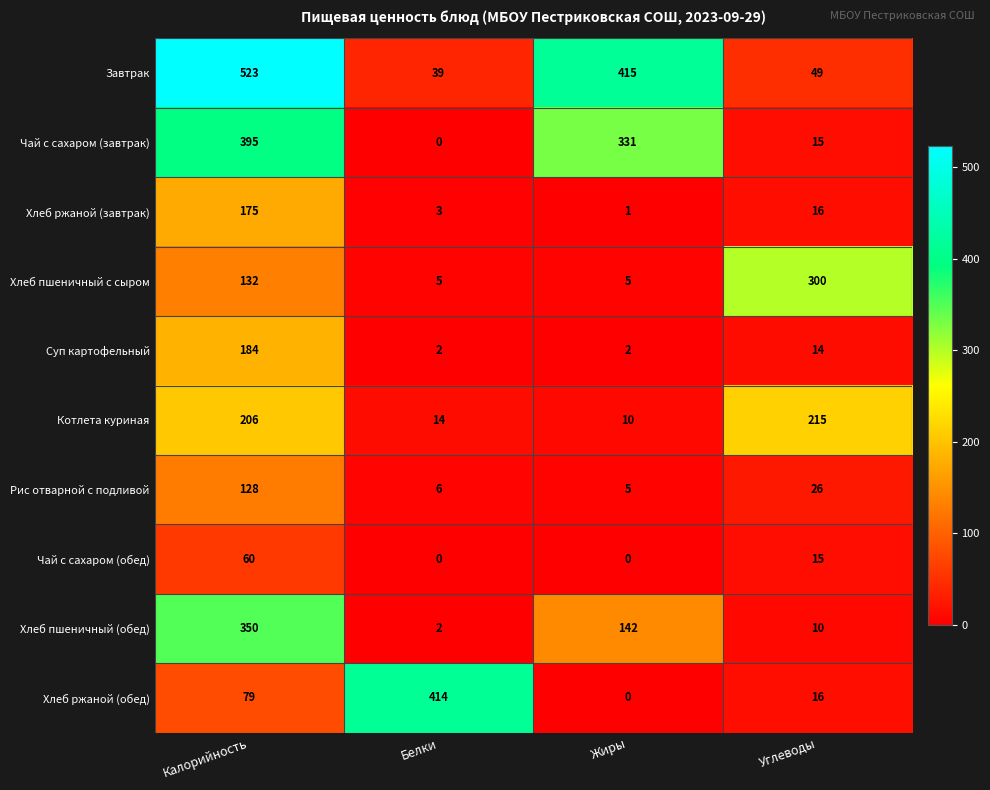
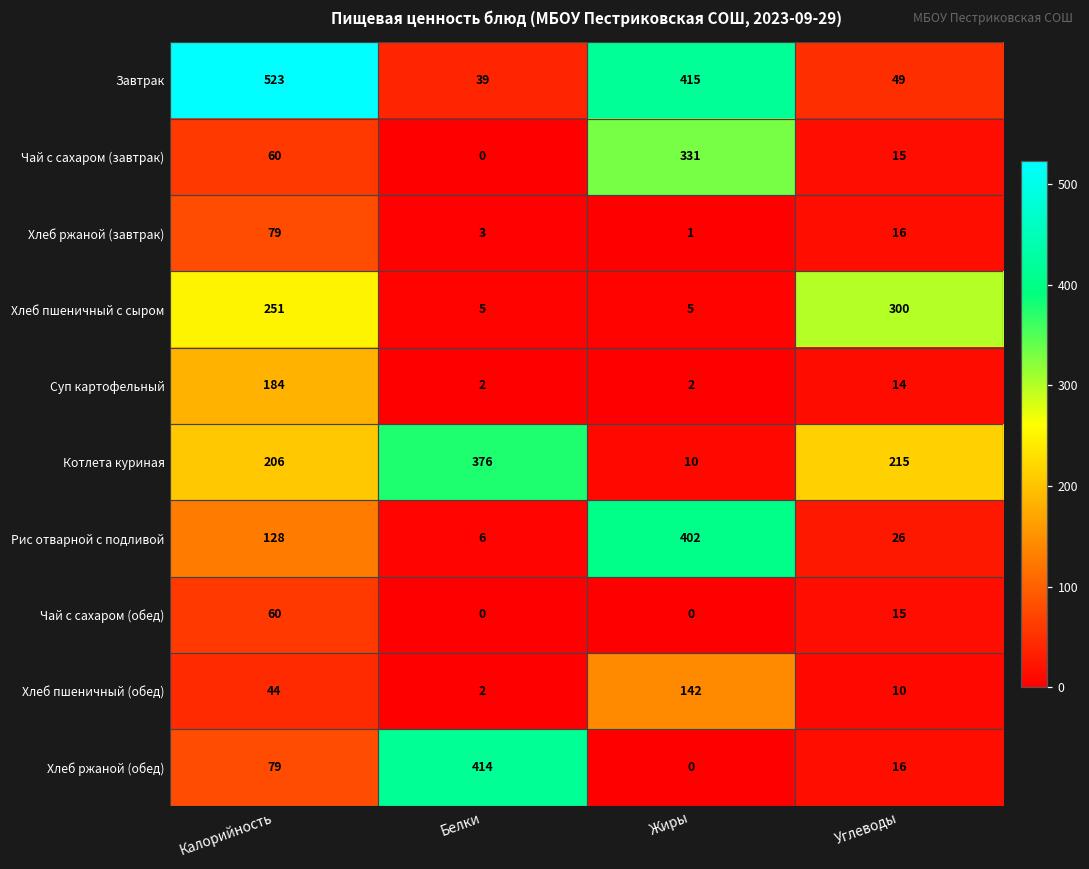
  {
    "Завтрак": {
      "Калорийность": 523,
      "Белки": 39,
      "Жиры": 415,
      "Углеводы": 49
    },
    "Чай с сахаром (завтрак)": {
-     "Калорийность": 395,
+     "Калорийность": 60,
      "Белки": 0,
      "Жиры": 331,
      "Углеводы": 15
    },
    "Хлеб ржаной (завтрак)": {
-     "Калорийность": 175,
+     "Калорийность": 79,
      "Белки": 3,
      "Жиры": 1,
      "Углеводы": 16
    },
    "Хлеб пшеничный с сыром": {
-     "Калорийность": 132,
+     "Калорийность": 251,
      "Белки": 5,
      "Жиры": 5,
      "Углеводы": 300
    },
    "Суп картофельный": {
      "Калорийность": 184,
      "Белки": 2,
      "Жиры": 2,
      "Углеводы": 14
    },
    "Котлета куриная": {
      "Калорийность": 206,
-     "Белки": 14,
+     "Белки": 376,
      "Жиры": 10,
      "Углеводы": 215
    },
    "Рис отварной с подливой": {
      "Калорийность": 128,
      "Белки": 6,
-     "Жиры": 5,
+     "Жиры": 402,
      "Углеводы": 26
    },
    "Чай с сахаром (обед)": {
      "Калорийность": 60,
      "Белки": 0,
      "Жиры": 0,
      "Углеводы": 15
    },
    "Хлеб пшеничный (обед)": {
-     "Калорийность": 350,
+     "Калорийность": 44,
      "Белки": 2,
      "Жиры": 142,
      "Углеводы": 10
    },
    "Хлеб ржаной (обед)": {
      "Калорийность": 79,
      "Белки": 414,
      "Жиры": 0,
      "Углеводы": 16
    }
  }
